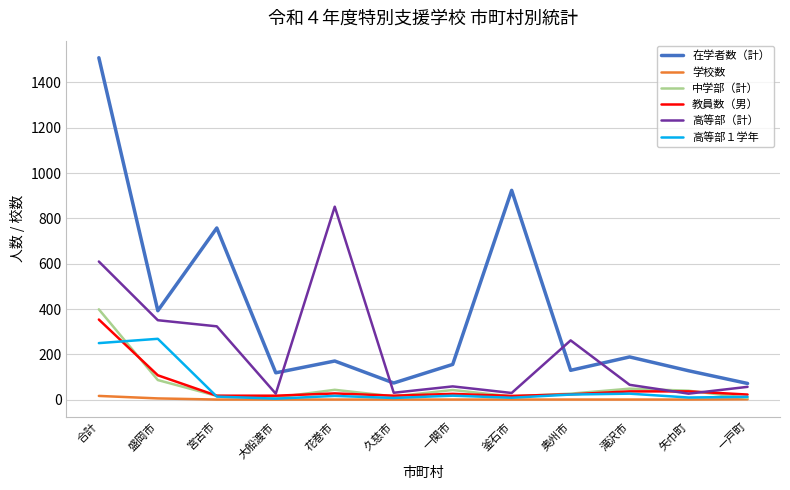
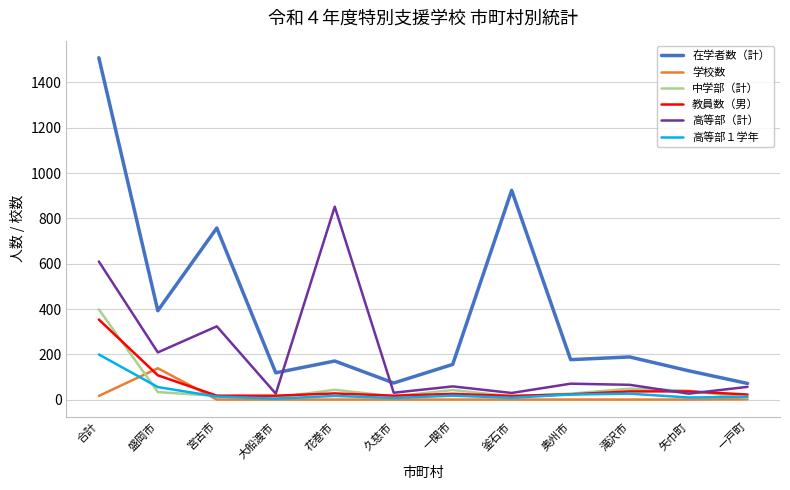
  {
    "在学者数（計）": {
      "合計": 1510,
      "盛岡市": 390,
      "宮古市": 760,
      "大船渡市": 120,
      "花巻市": 170,
      "久慈市": 70,
      "一関市": 160,
      "釜石市": 920,
-     "奥州市": 130,
+     "奥州市": 180,
      "滝沢市": 190,
      "矢巾町": 130,
      "一戸町": 70
    },
    "学校数": {
      "合計": 20,
-     "盛岡市": 10,
+     "盛岡市": 140,
      "宮古市": 0,
      "花巻市": 0,
      "一関市": 0,
      "奥州市": 0,
      "滝沢市": 0
    },
    "中学部（計）": {
      "合計": 400,
-     "盛岡市": 90,
+     "盛岡市": 30,
      "花巻市": 40,
      "一関市": 40,
      "滝沢市": 50
    },
    "教員数（男）": {
      "合計": 350,
      "盛岡市": 110
    },
    "高等部（計）": {
      "合計": 610,
-     "盛岡市": 350,
+     "盛岡市": 210,
      "宮古市": 320,
      "花巻市": 850,
      "久慈市": 30,
      "一関市": 60,
      "釜石市": 30,
-     "奥州市": 260,
+     "奥州市": 70,
      "滝沢市": 70,
      "一戸町": 60
    },
    "高等部１学年": {
-     "合計": 250,
-     "盛岡市": 270
+     "合計": 200,
+     "盛岡市": 60
    }
  }
